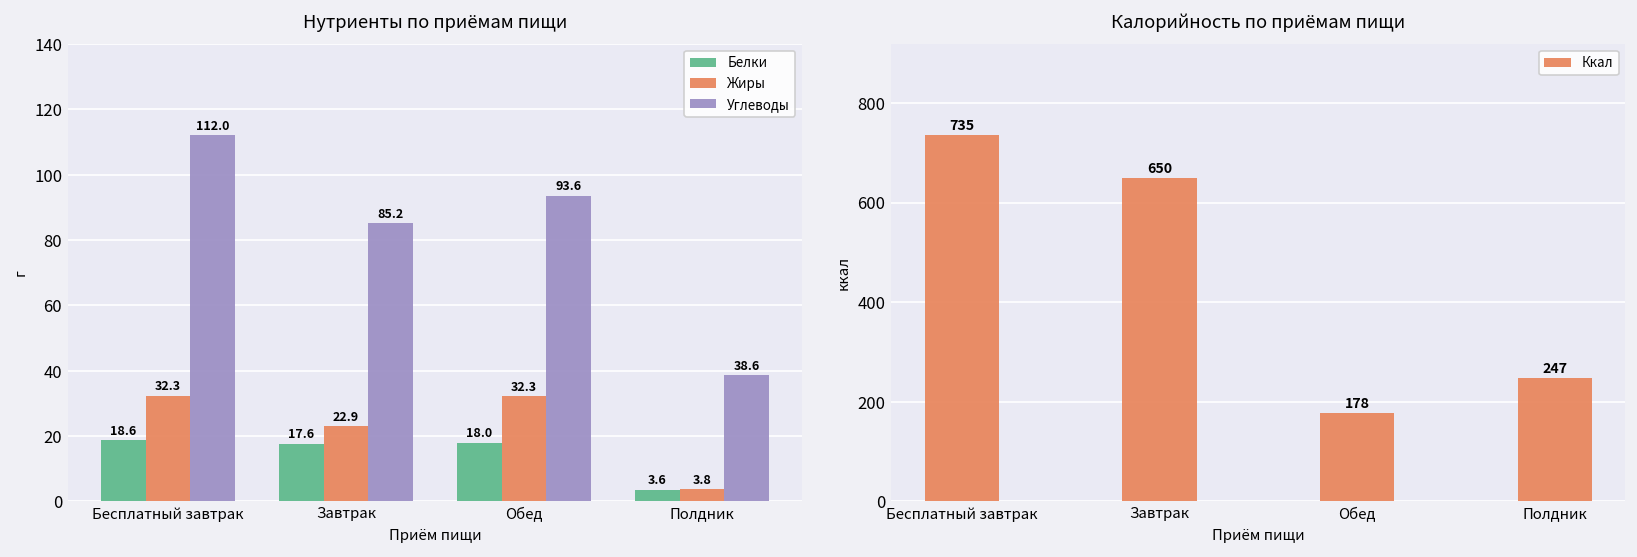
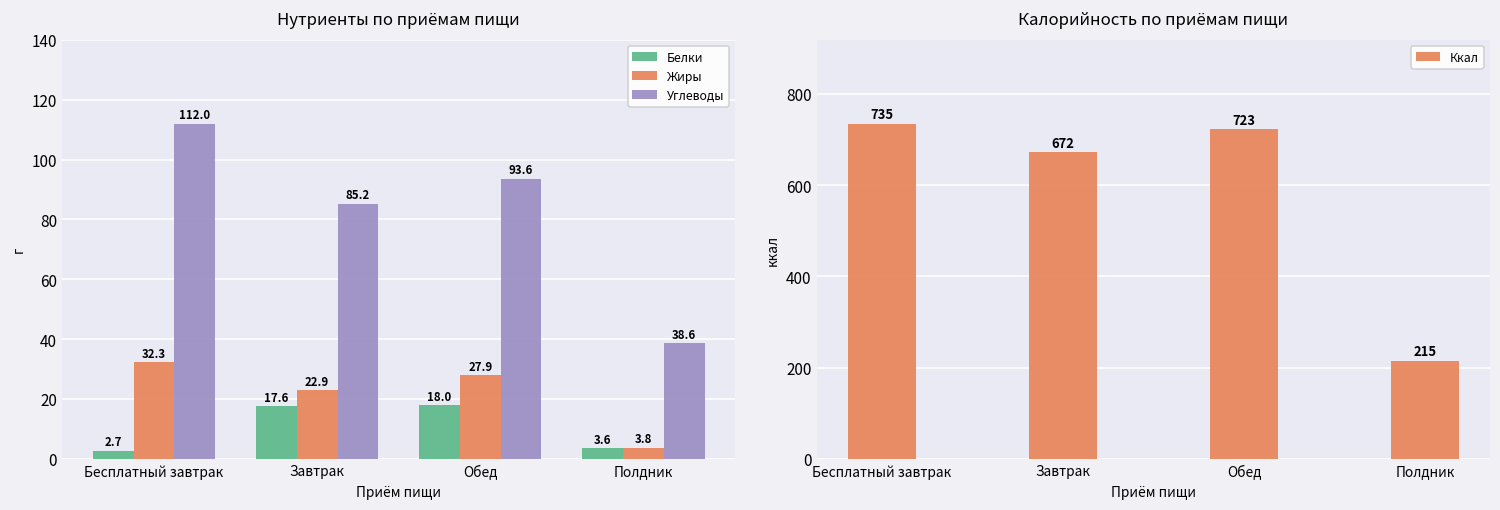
  {
    "Нутриенты по приёмам пищи": {
      "Белки": {
-       "Бесплатный завтрак": 18.6,
+       "Бесплатный завтрак": 2.7,
        "Завтрак": 17.6,
        "Обед": 18.0,
        "Полдник": 3.6
      },
      "Жиры": {
        "Бесплатный завтрак": 32.3,
        "Завтрак": 22.9,
-       "Обед": 32.3,
+       "Обед": 27.9,
        "Полдник": 3.8
      },
      "Углеводы": {
        "Бесплатный завтрак": 112.0,
        "Завтрак": 85.2,
        "Обед": 93.6,
        "Полдник": 38.6
      }
    },
    "Калорийность по приёмам пищи": {
      "Бесплатный завтрак": 735,
-     "Завтрак": 650,
-     "Обед": 178,
-     "Полдник": 247
+     "Завтрак": 672,
+     "Обед": 723,
+     "Полдник": 215
    }
  }
